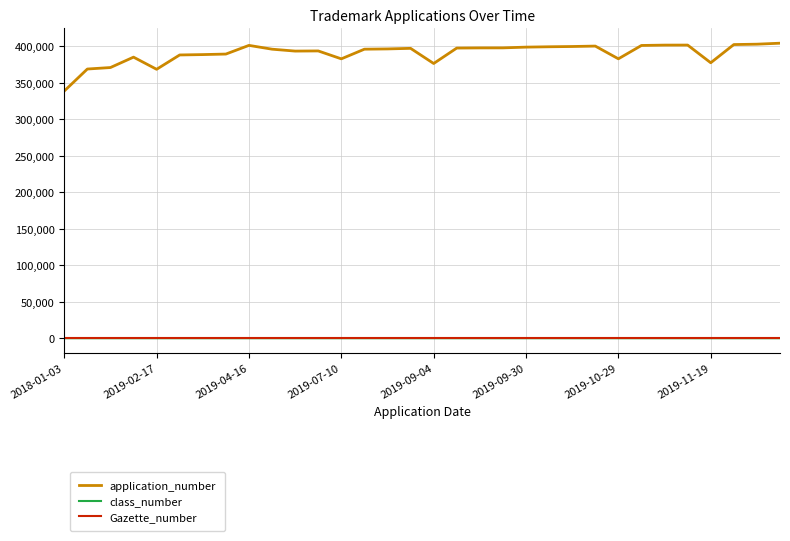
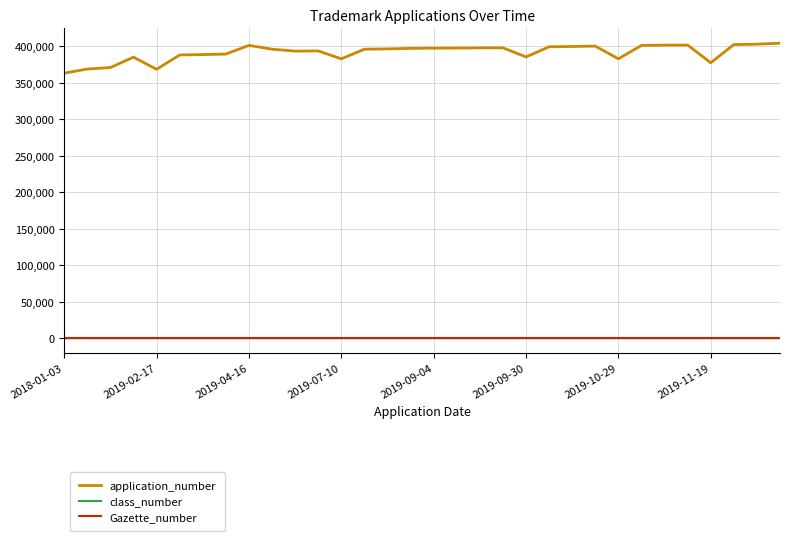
  {
    "application_number": {
-     "2018-01-03": "340,000",
+     "2018-01-03": "360,000",
      "2019-02-17": "370,000",
      "2019-04-16": "400,000",
      "2019-07-10": "380,000",
-     "2019-09-04": "380,000",
-     "2019-09-30": "400,000",
+     "2019-09-04": "400,000",
+     "2019-09-30": "390,000",
      "2019-10-29": "380,000",
      "2019-11-19": "380,000"
    }
  }
